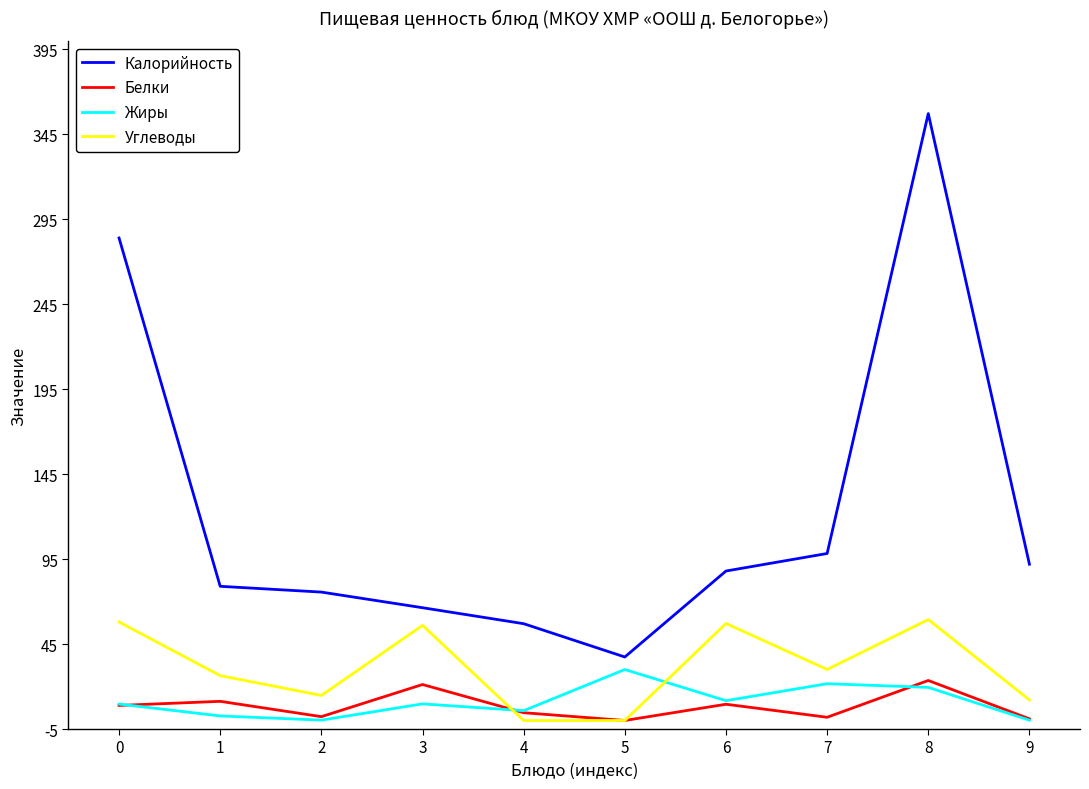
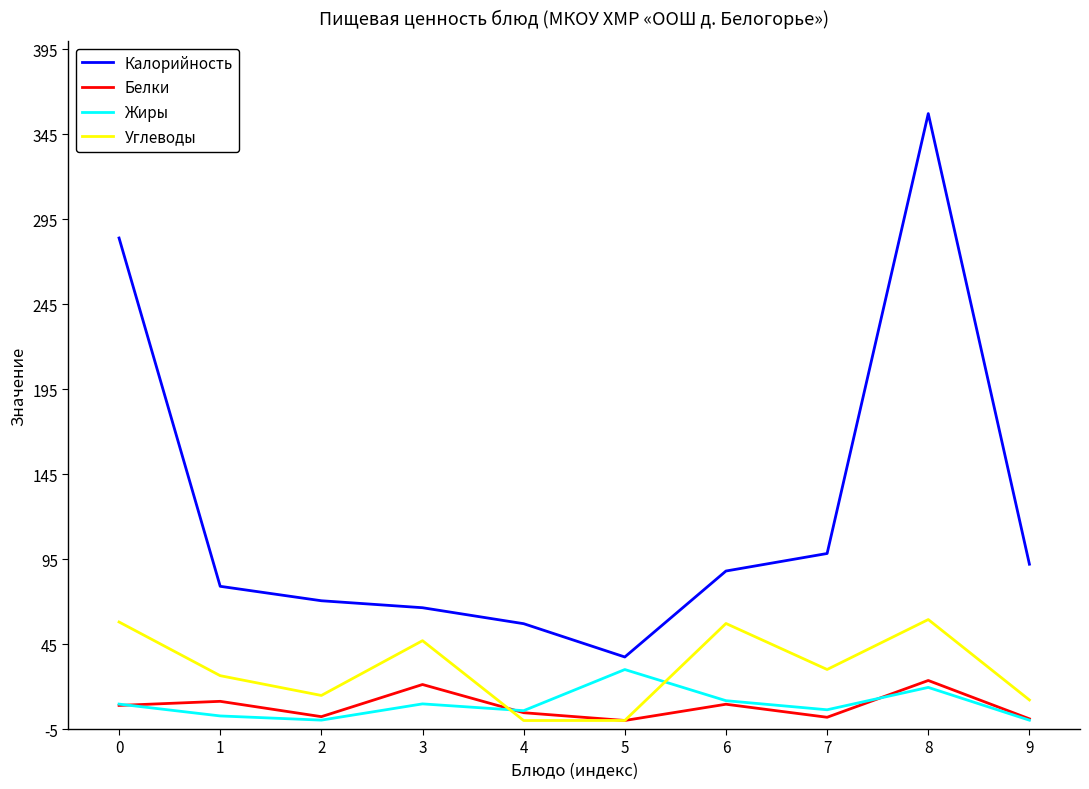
  {
    "Калорийность": {
      "0": 284,
      "1": 79,
-     "2": 76,
+     "2": 71,
      "3": 66,
      "4": 57,
      "5": 37,
      "6": 88,
      "7": 98,
      "8": 357,
      "9": 92
    },
    "Белки": {
      "1": 11,
      "2": 2,
      "3": 21,
      "6": 10,
      "7": 2,
      "8": 24
    },
    "Жиры": {
      "1": 3,
      "2": 0,
      "3": 10,
      "5": 30,
      "6": 12,
-     "7": 22,
+     "7": 6,
      "8": 20
    },
    "Углеводы": {
      "0": 58,
      "1": 26,
      "2": 15,
-     "3": 56,
+     "3": 47,
      "4": 0,
      "6": 57,
      "7": 30,
      "8": 59,
      "9": 12
    }
  }
